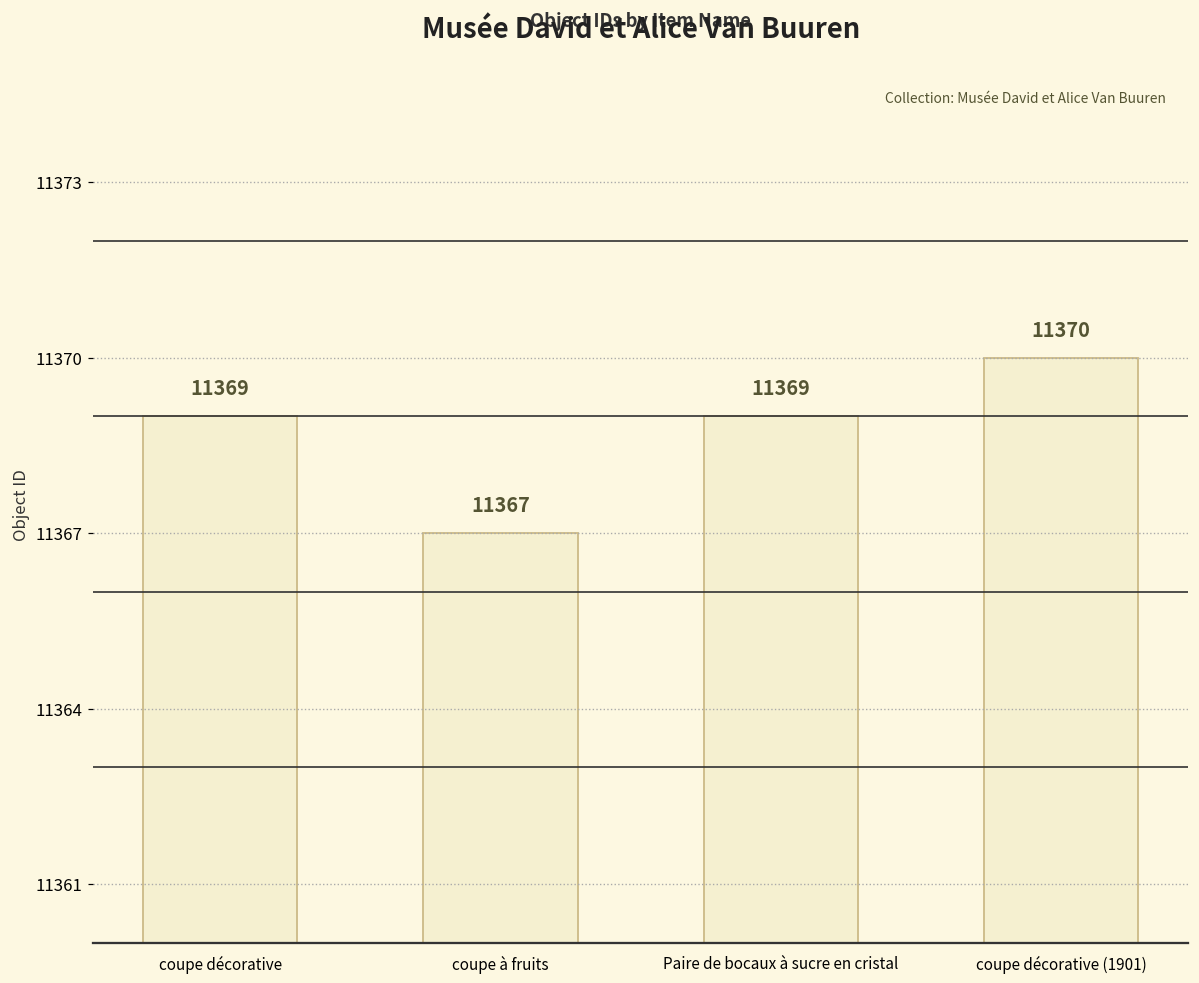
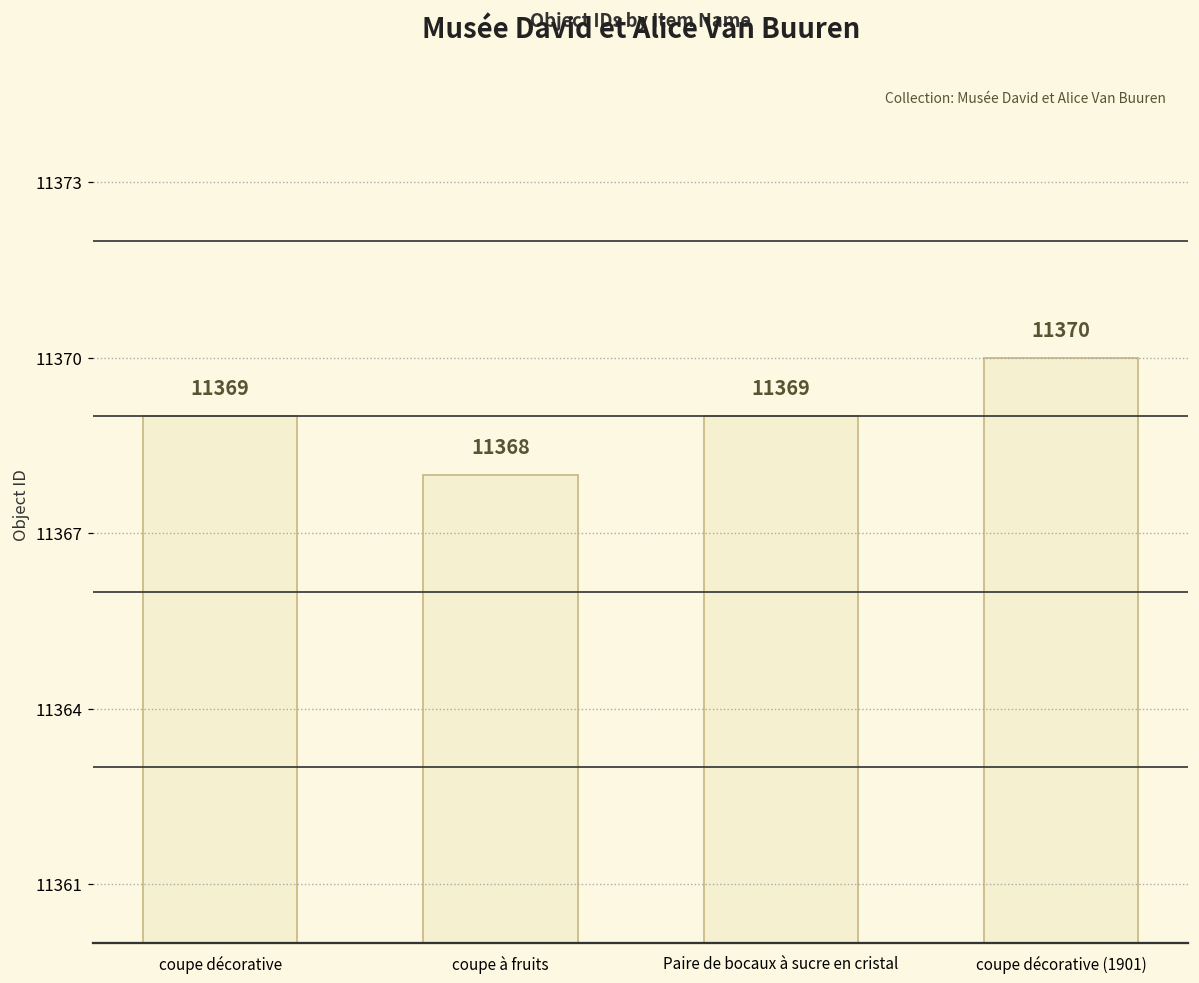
  {
    "coupe décorative": 11369,
-   "coupe à fruits": 11367,
+   "coupe à fruits": 11368,
    "Paire de bocaux à sucre en cristal": 11369,
    "coupe décorative (1901)": 11370
  }
